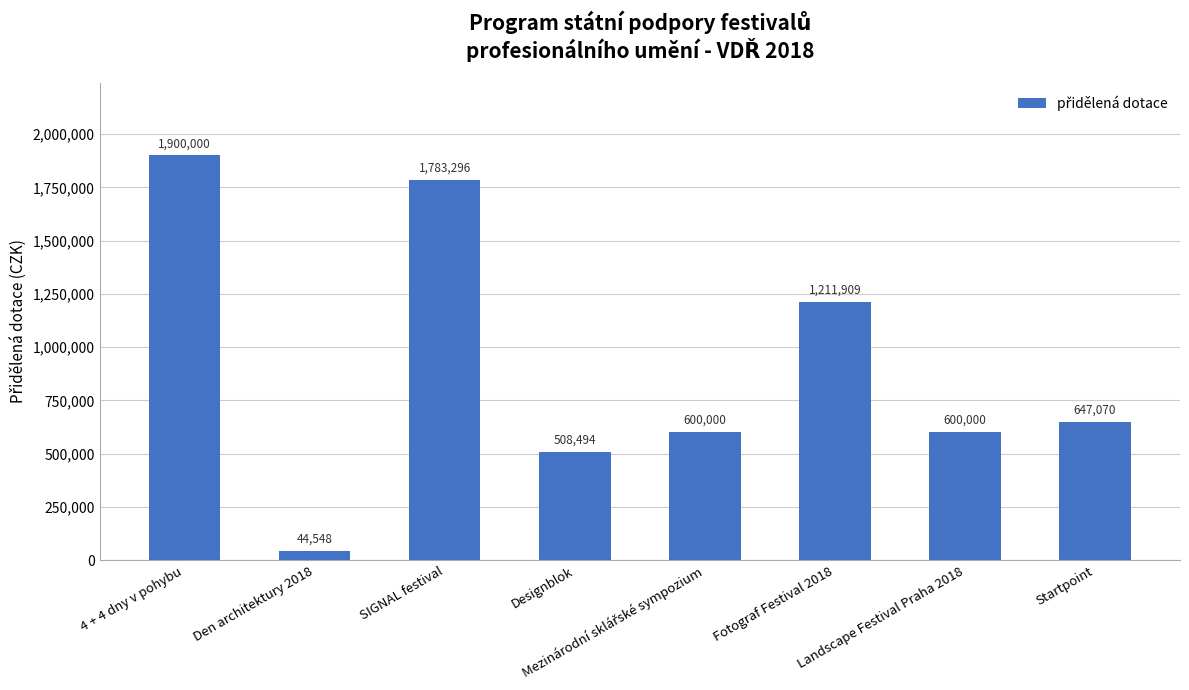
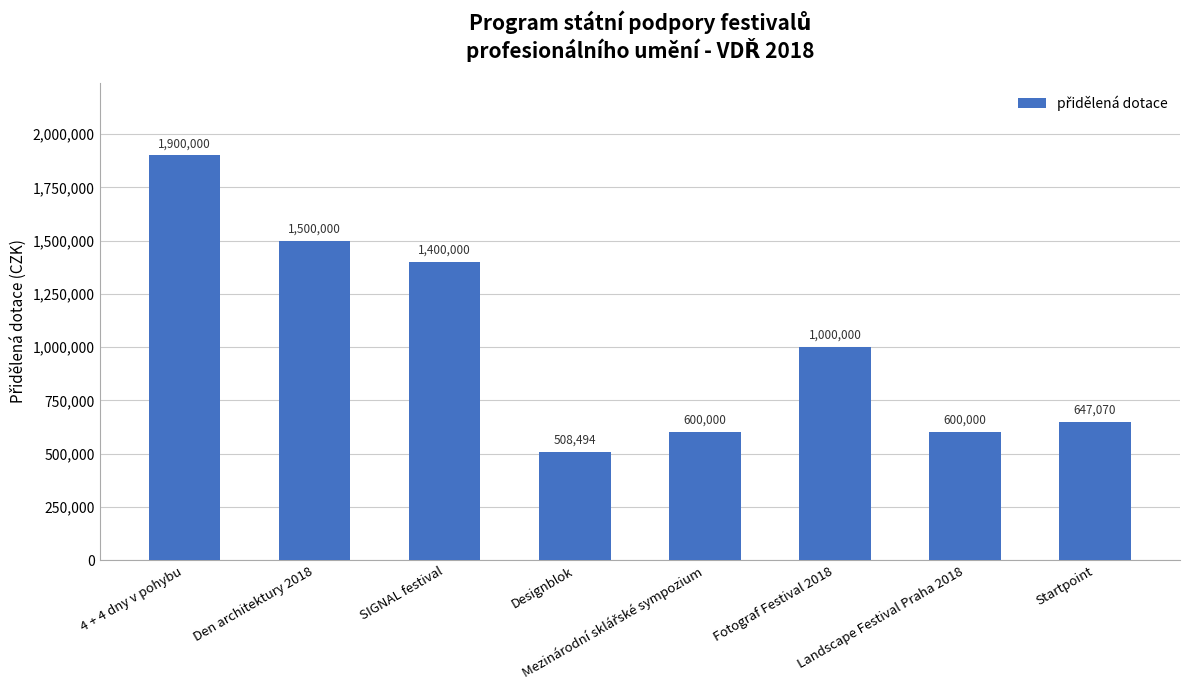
  {
    "4 + 4 dny v pohybu": "1,900,000",
-   "Den architektury 2018": "44,548",
-   "SIGNAL festival": "1,783,296",
+   "Den architektury 2018": "1,500,000",
+   "SIGNAL festival": "1,400,000",
    "Designblok": "508,494",
    "Mezinárodní sklářské sympozium": "600,000",
-   "Fotograf Festival 2018": "1,211,909",
+   "Fotograf Festival 2018": "1,000,000",
    "Landscape Festival Praha 2018": "600,000",
    "Startpoint": "647,070"
  }
